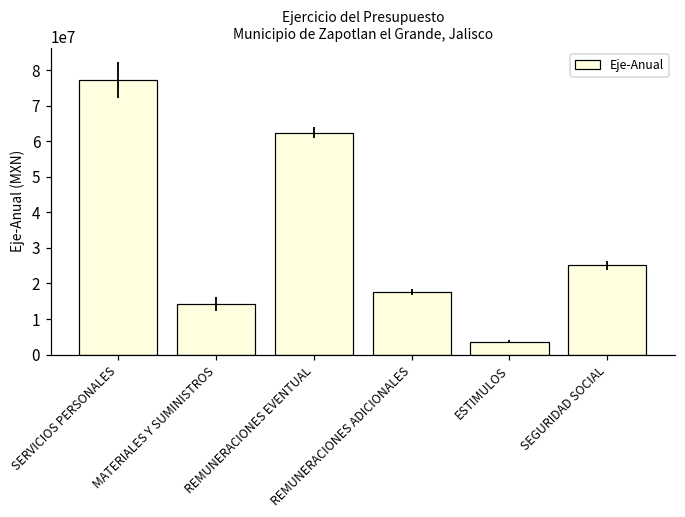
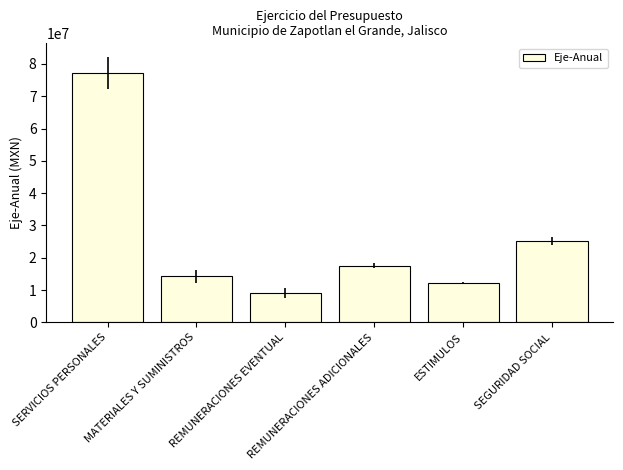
  {
    "SERVICIOS PERSONALES": 77000000,
    "MATERIALES Y SUMINISTROS": 14000000,
-   "REMUNERACIONES EVENTUAL": 62000000,
+   "REMUNERACIONES EVENTUAL": 9000000,
    "REMUNERACIONES ADICIONALES": 18000000,
-   "ESTIMULOS": 4000000,
+   "ESTIMULOS": 12000000,
    "SEGURIDAD SOCIAL": 25000000
  }
